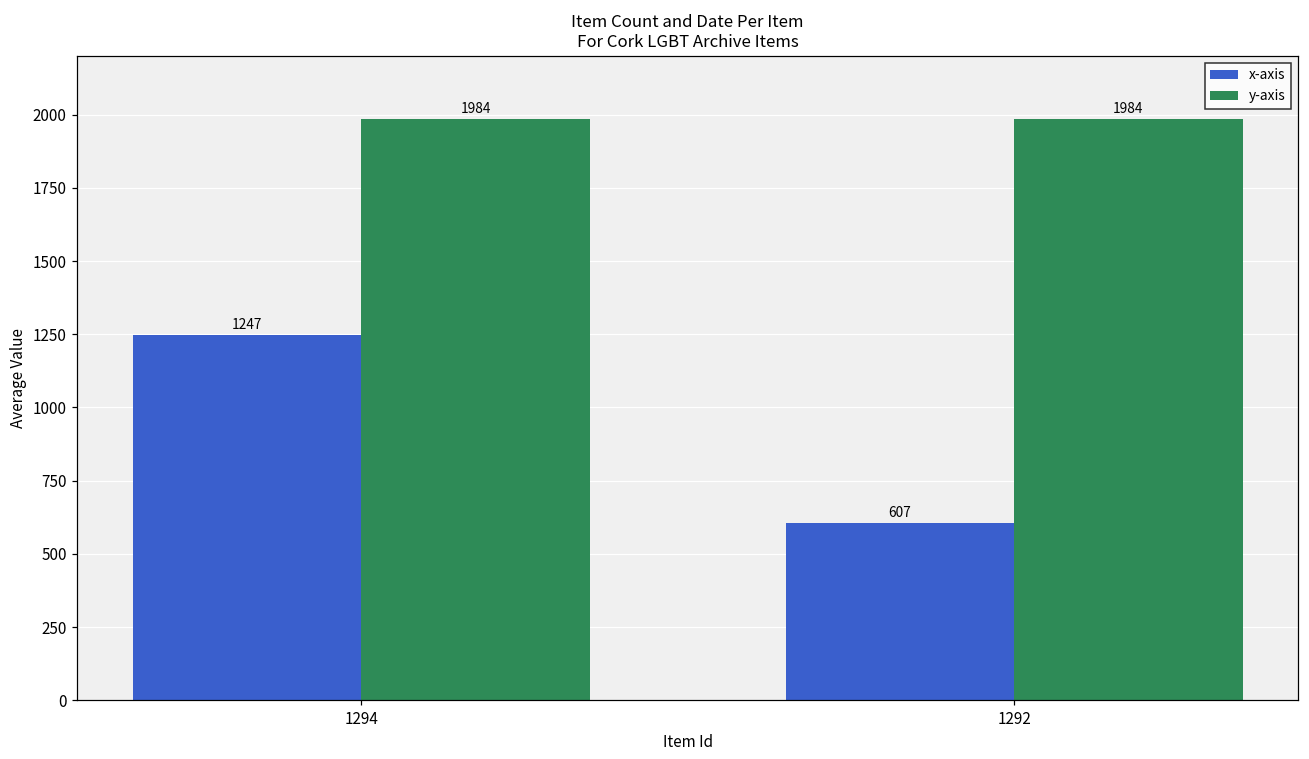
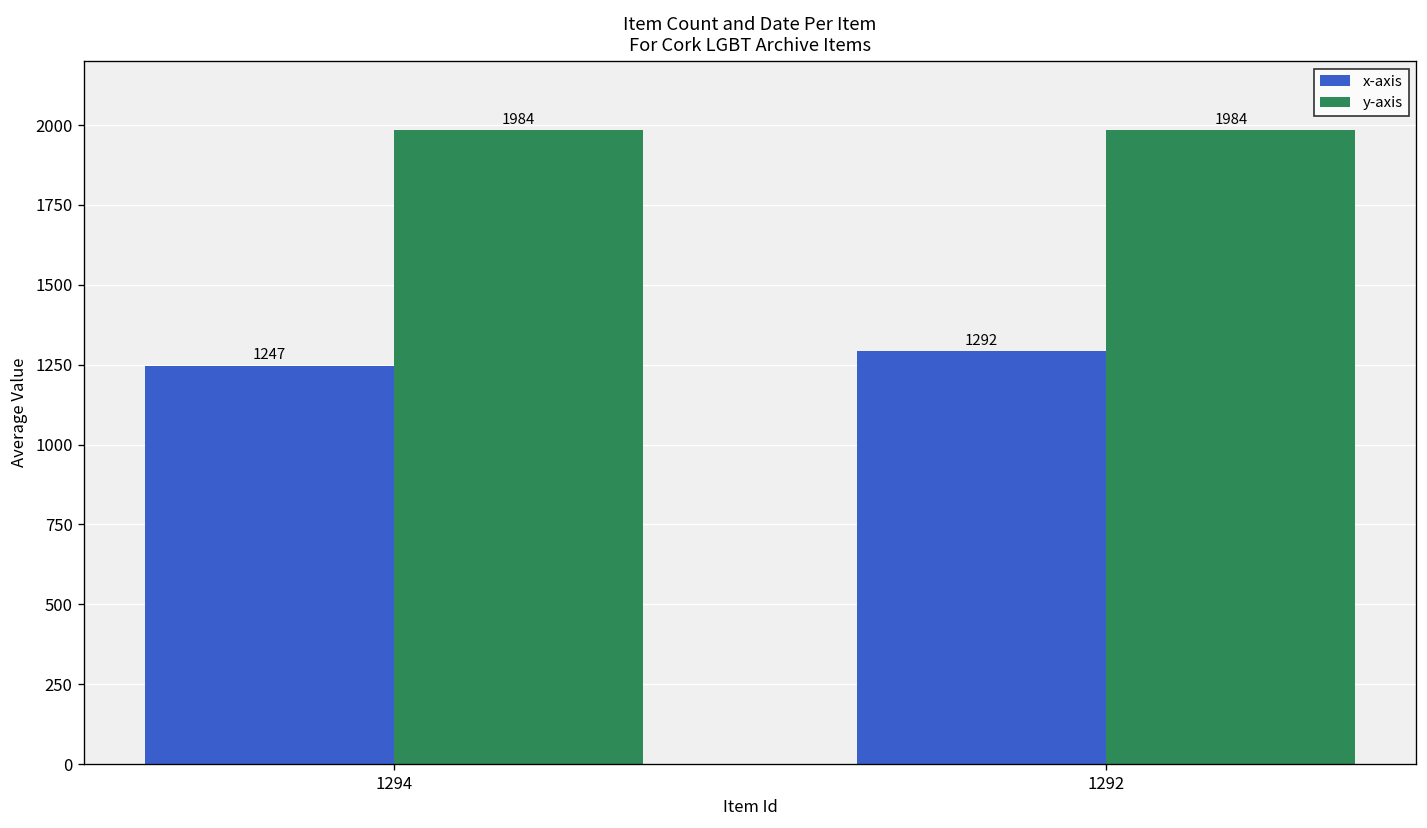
  {
    "x-axis": {
      "1294": 1247,
-     "1292": 607
+     "1292": 1292
    },
    "y-axis": {
      "1294": 1984,
      "1292": 1984
    }
  }
